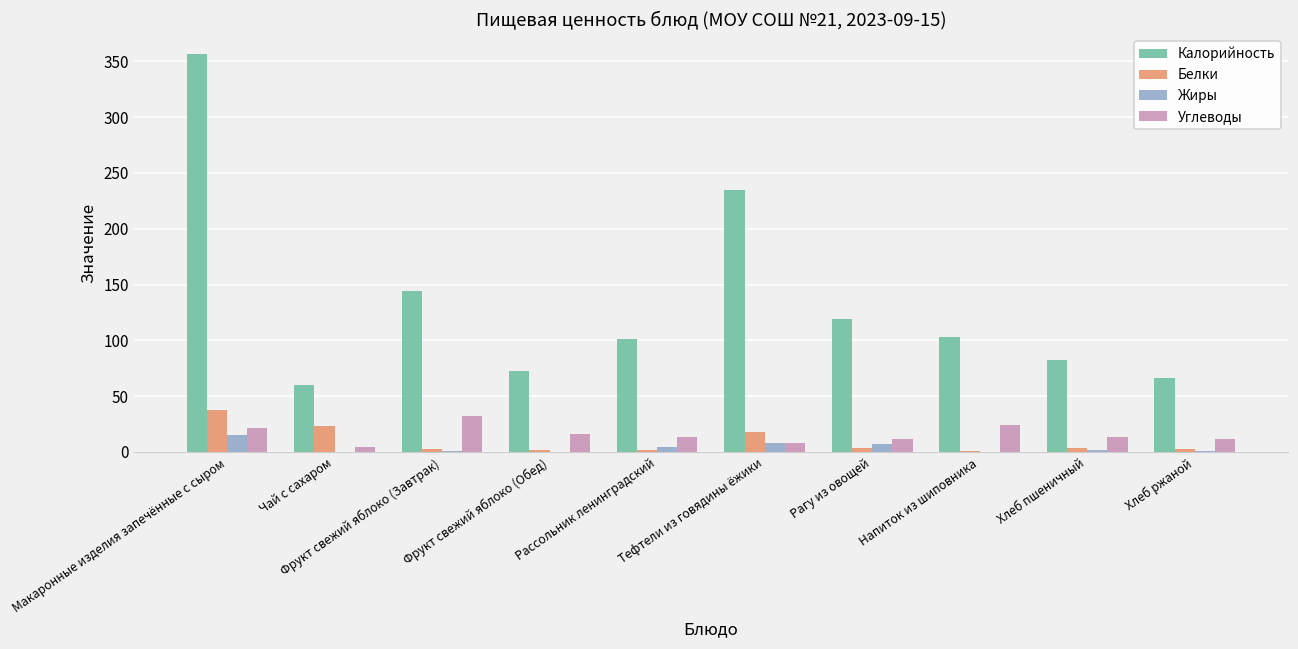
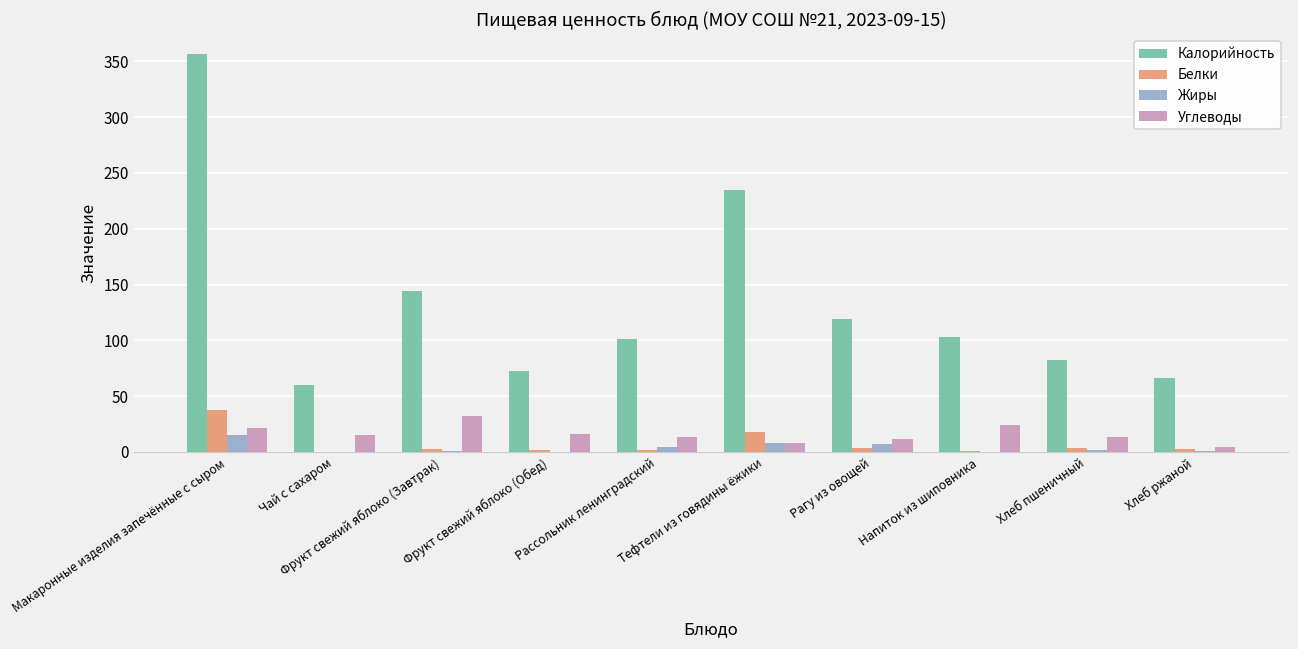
  {
    "Белки": {
      "Макаронные изделия запечённые с сыром": 37,
-     "Чай с сахаром": 23,
+     "Чай с сахаром": 0,
      "Фрукт свежий яблоко (Завтрак)": 3,
      "Тефтели из говядины ёжики": 18,
      "Рагу из овощей": 4,
      "Хлеб пшеничный": 3
    },
    "Углеводы": {
      "Макаронные изделия запечённые с сыром": 22,
-     "Чай с сахаром": 4,
+     "Чай с сахаром": 15,
      "Фрукт свежий яблоко (Завтрак)": 32,
      "Фрукт свежий яблоко (Обед)": 16,
      "Рассольник ленинградский": 14,
      "Тефтели из говядины ёжики": 8,
      "Рагу из овощей": 12,
      "Напиток из шиповника": 24,
      "Хлеб пшеничный": 13,
-     "Хлеб ржаной": 12
+     "Хлеб ржаной": 4
    }
  }
